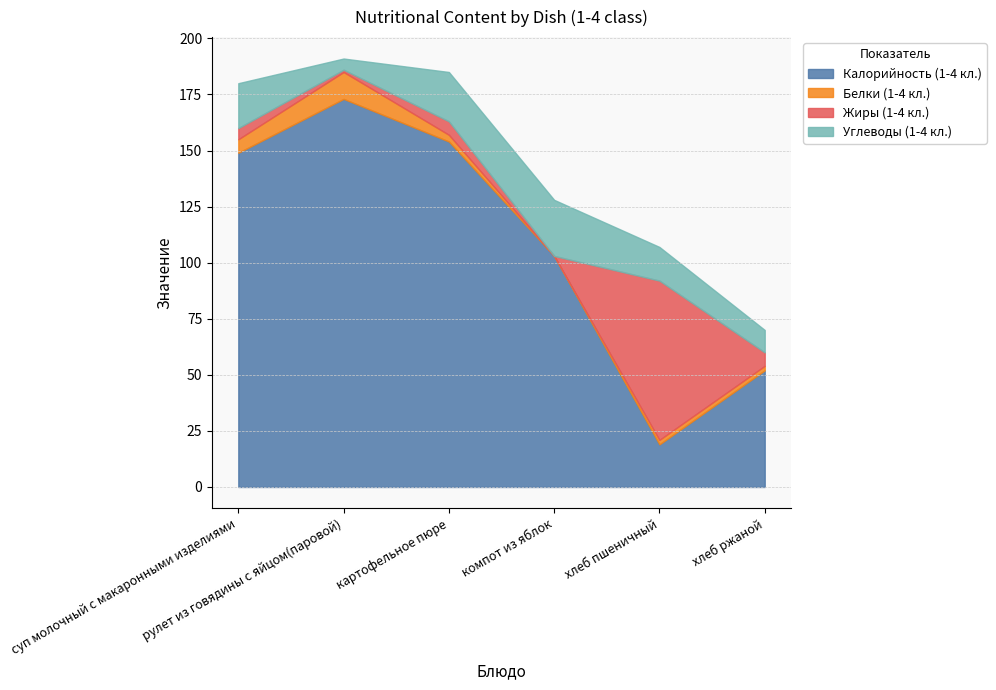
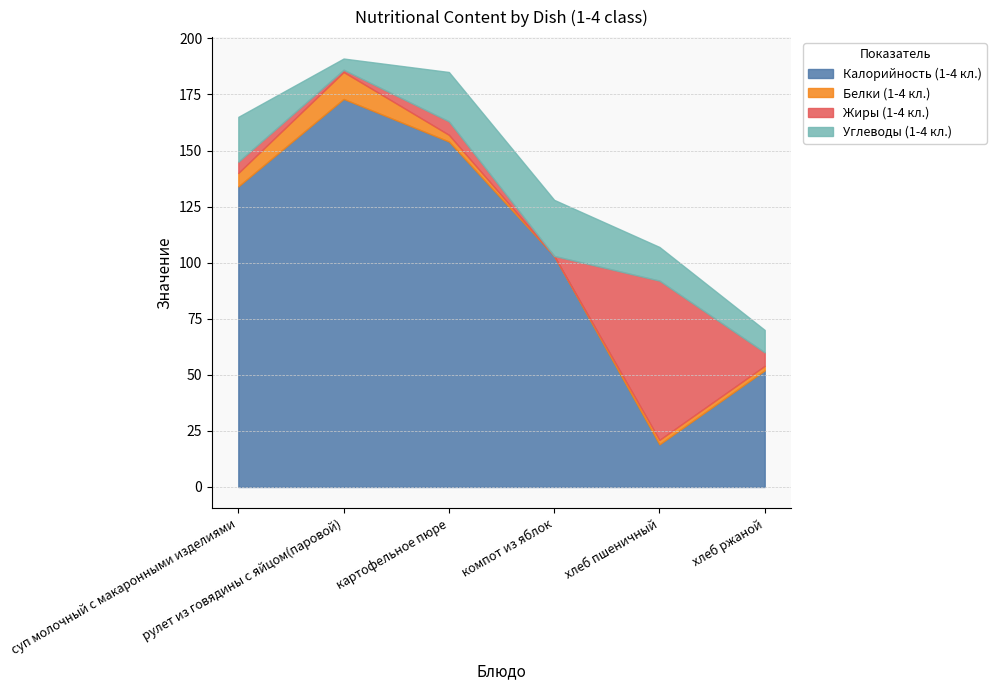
  {
    "Калорийность (1-4 кл.)": {
-     "суп молочный с макаронными изделиями": 149,
+     "суп молочный с макаронными изделиями": 134,
      "рулет из говядины с яйцом(паровой)": 173,
      "картофельное пюре": 154,
      "хлеб пшеничный": 19,
      "хлеб ржаной": 52
    },
    "Белки (1-4 кл.)": {
      "суп молочный с макаронными изделиями": 6,
      "картофельное пюре": 3,
      "хлеб пшеничный": 2,
      "хлеб ржаной": 2
    },
    "Жиры (1-4 кл.)": {
      "суп молочный с макаронными изделиями": 5,
      "картофельное пюре": 6,
      "хлеб пшеничный": 71,
      "хлеб ржаной": 6
    },
    "Углеводы (1-4 кл.)": {
      "суп молочный с макаронными изделиями": 20,
      "рулет из говядины с яйцом(паровой)": 5,
      "картофельное пюре": 22,
      "компот из яблок": 25,
      "хлеб пшеничный": 15,
      "хлеб ржаной": 10
    }
  }
